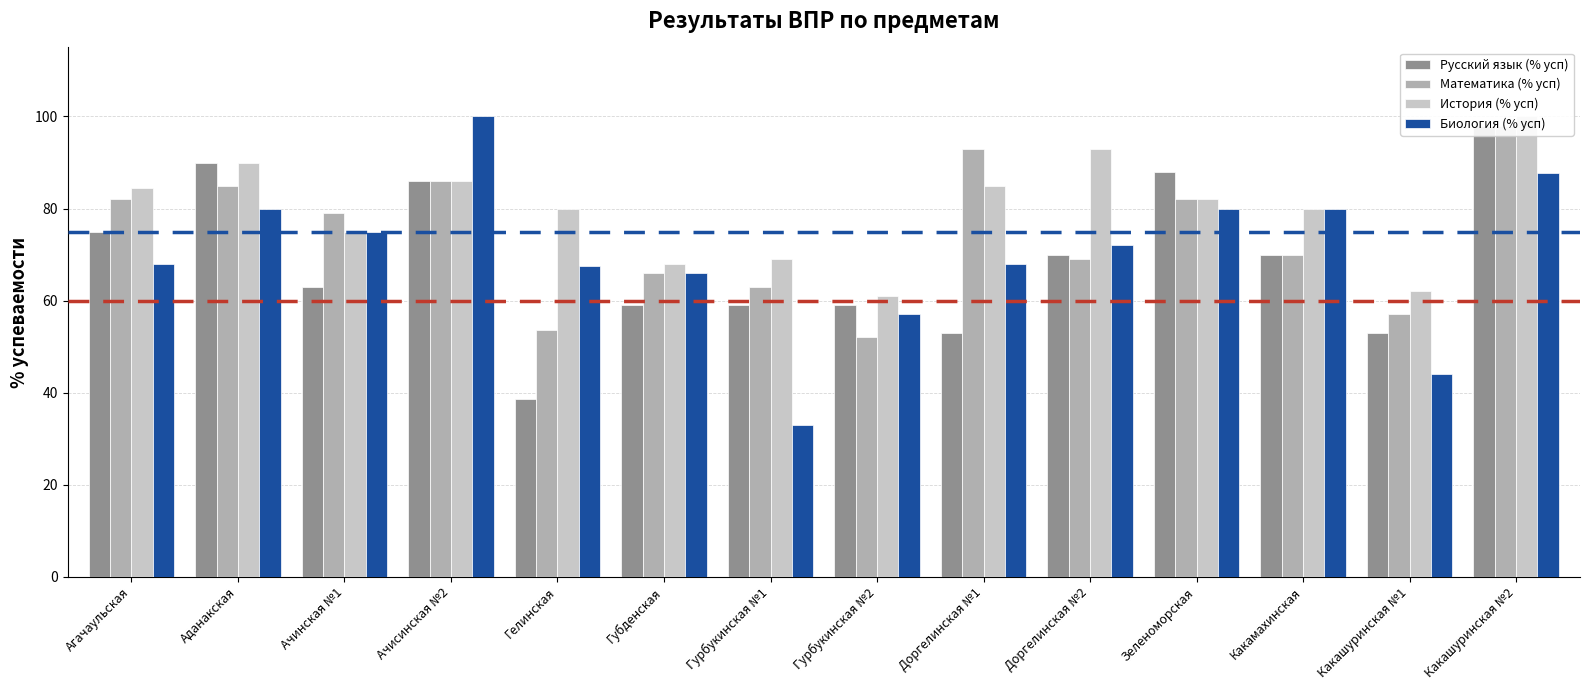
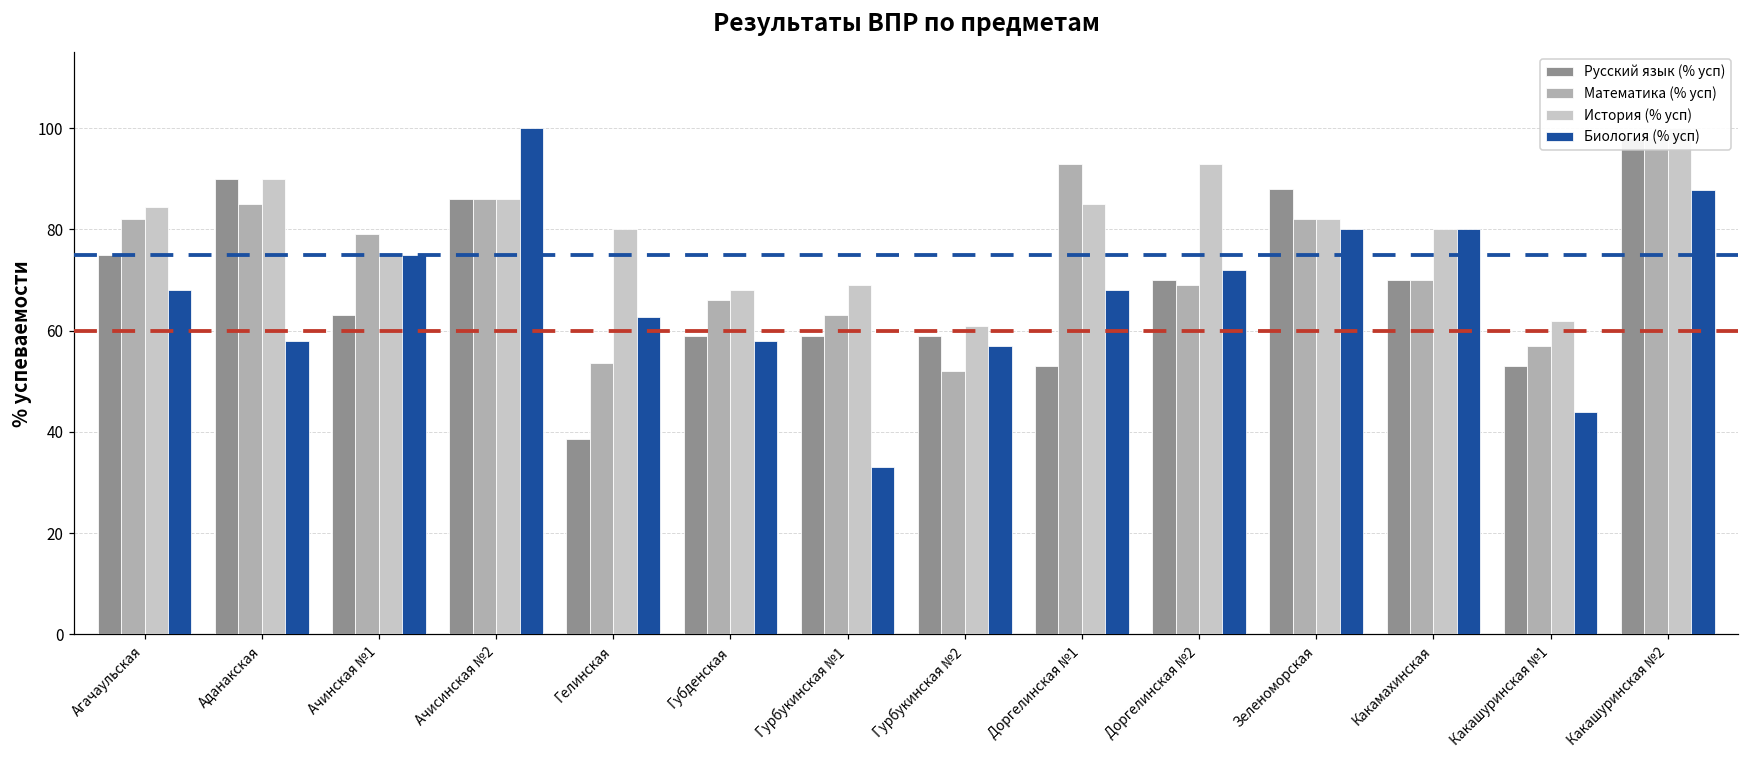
  {
    "Биология (% усп)": {
      "Агачаульская": 68,
-     "Аданакская": 80,
+     "Аданакская": 58,
      "Ачинская №1": 75,
      "Ачисинская №2": 100,
-     "Гелинская": 68,
-     "Губденская": 66,
+     "Гелинская": 63,
+     "Губденская": 58,
      "Гурбукинская №1": 33,
      "Гурбукинская №2": 57,
      "Доргелинская №1": 68,
      "Доргелинская №2": 72,
      "Зеленоморская": 80,
      "Какамахинская": 80,
      "Какашуринская №1": 44,
      "Какашуринская №2": 88
    }
  }
